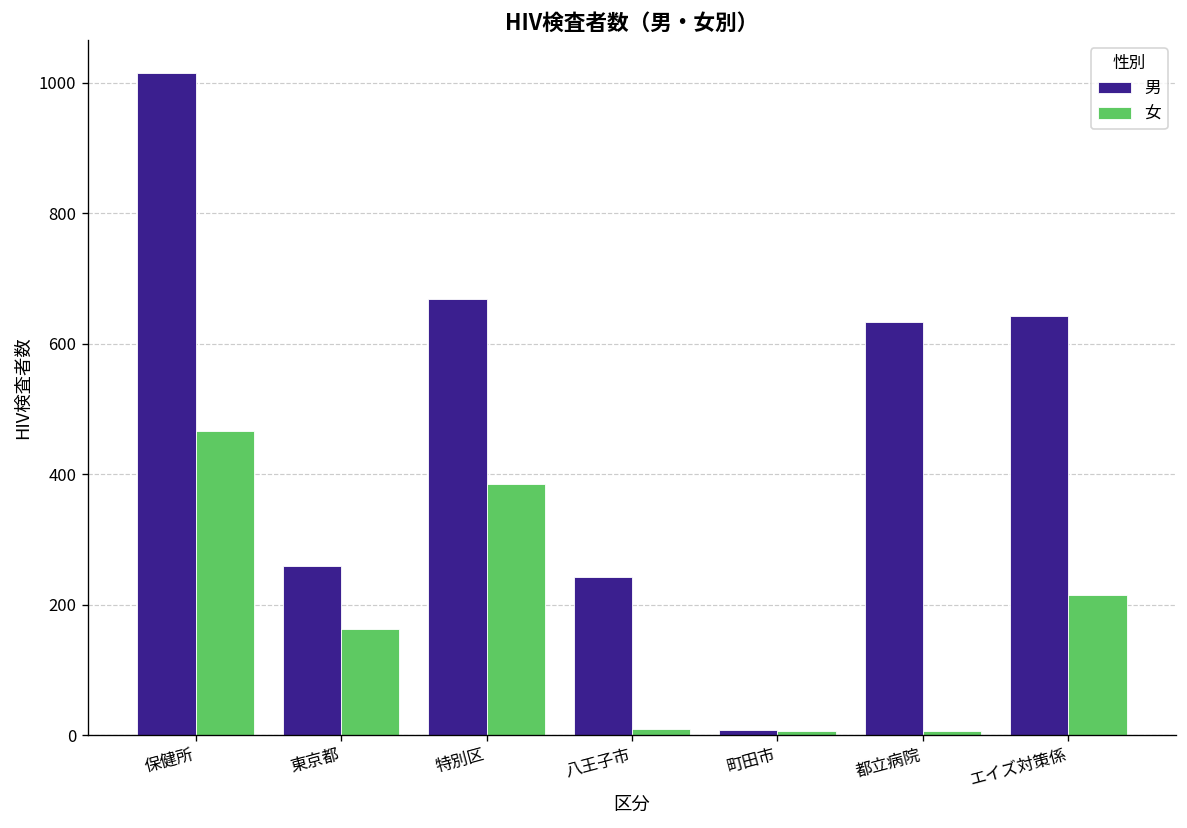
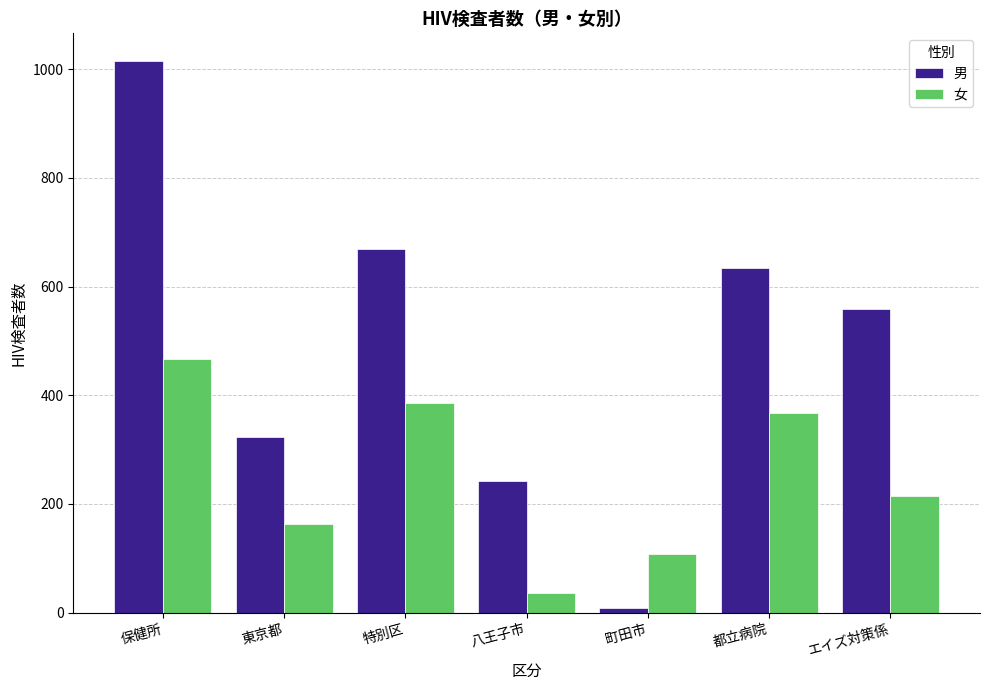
  {
    "男": {
      "保健所": 1020,
-     "東京都": 260,
+     "東京都": 320,
      "特別区": 670,
      "八王子市": 240,
      "町田市": 10,
      "都立病院": 630,
-     "エイズ対策係": 640
+     "エイズ対策係": 560
    },
    "女": {
      "保健所": 470,
      "東京都": 160,
      "特別区": 390,
-     "八王子市": 10,
-     "町田市": 10,
-     "都立病院": 10,
+     "八王子市": 40,
+     "町田市": 110,
+     "都立病院": 370,
      "エイズ対策係": 220
    }
  }
